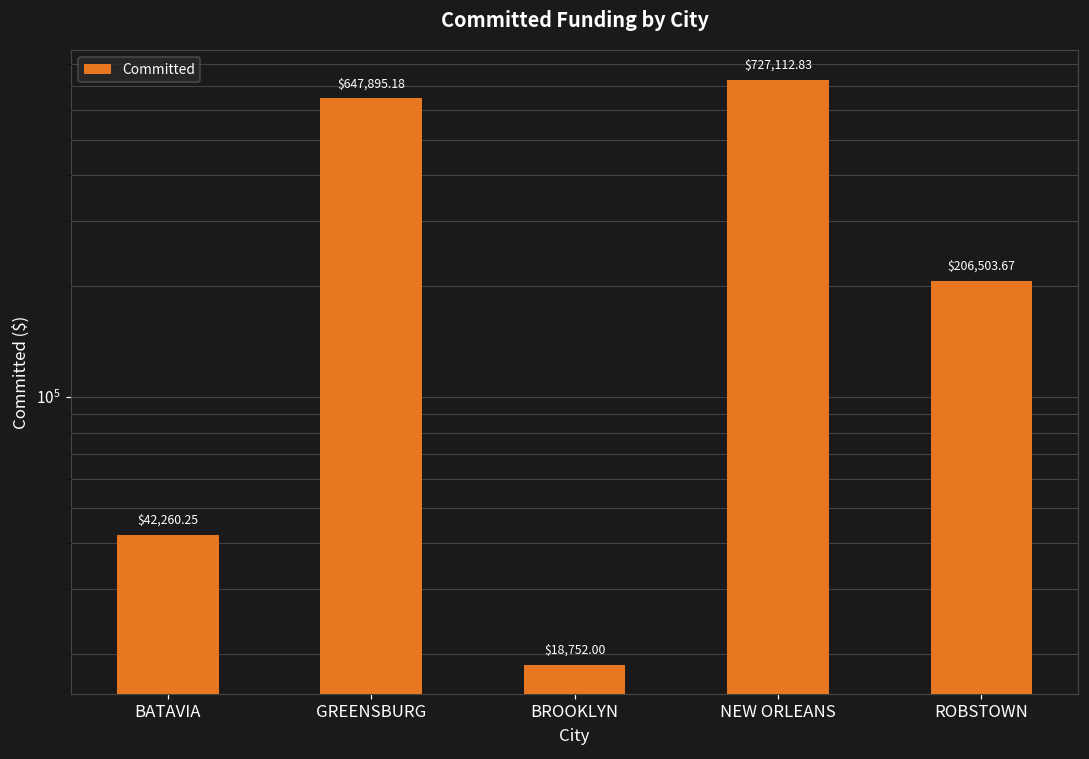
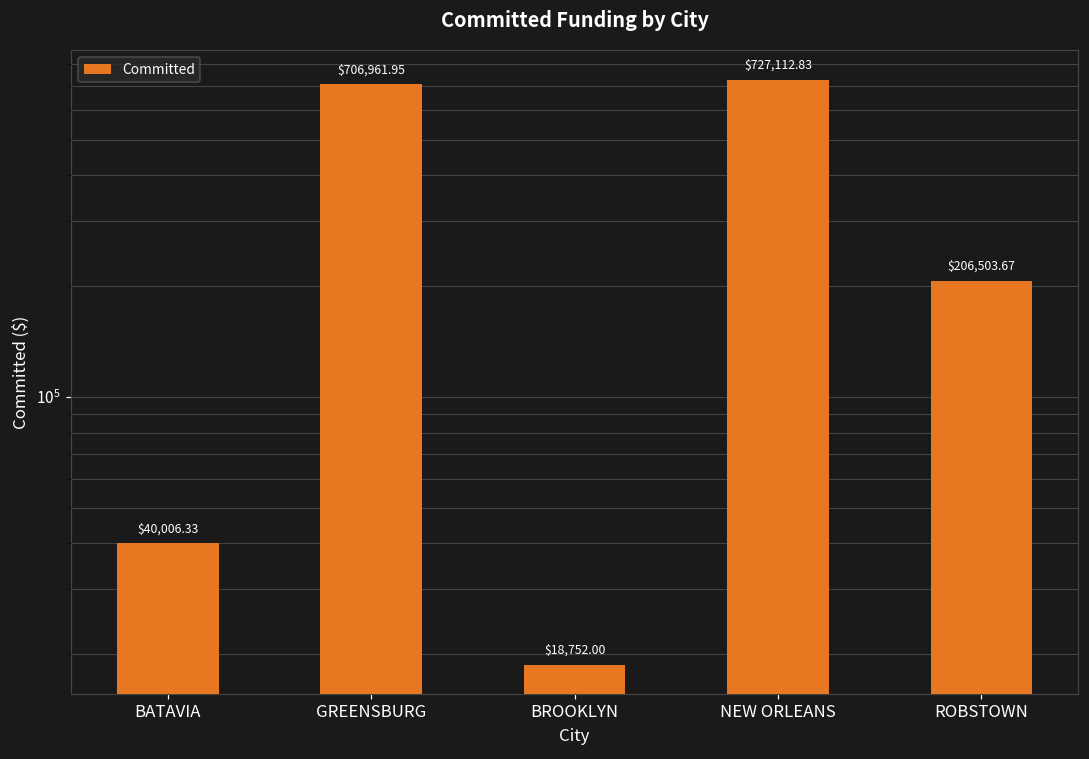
  {
-   "BATAVIA": "$42,260.25",
-   "GREENSBURG": "$647,895.18",
+   "BATAVIA": "$40,006.33",
+   "GREENSBURG": "$706,961.95",
    "BROOKLYN": "$18,752.00",
    "NEW ORLEANS": "$727,112.83",
    "ROBSTOWN": "$206,503.67"
  }
